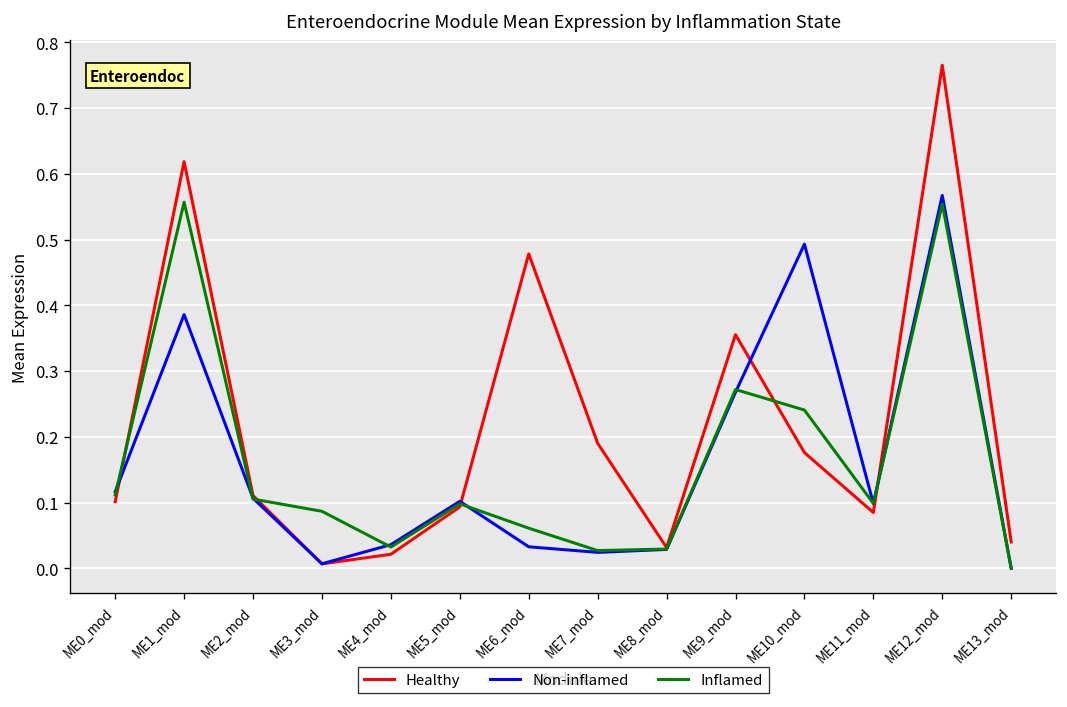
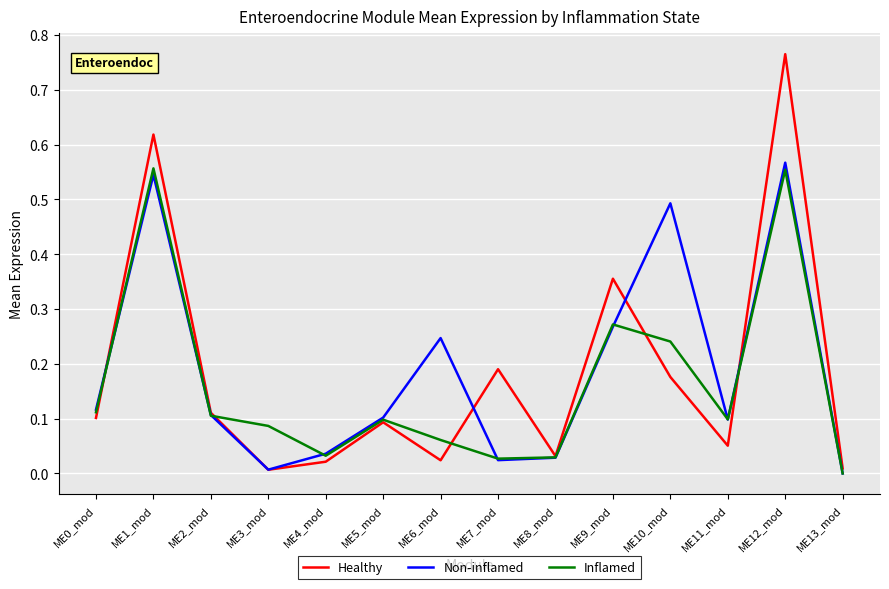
  {
    "Healthy": {
      "ME0_mod": 0.10,
      "ME1_mod": 0.62,
      "ME4_mod": 0.02,
      "ME5_mod": 0.09,
-     "ME6_mod": 0.48,
+     "ME6_mod": 0.02,
      "ME7_mod": 0.19,
      "ME9_mod": 0.36,
      "ME10_mod": 0.18,
-     "ME11_mod": 0.08,
+     "ME11_mod": 0.05,
      "ME12_mod": 0.77,
-     "ME13_mod": 0.04
+     "ME13_mod": 0.01
    },
    "Non-inflamed": {
      "ME0_mod": 0.12,
-     "ME1_mod": 0.39,
-     "ME6_mod": 0.03,
+     "ME1_mod": 0.55,
+     "ME6_mod": 0.25,
      "ME10_mod": 0.49,
      "ME12_mod": 0.57
    },
    "Inflamed": {
      "ME0_mod": 0.11,
      "ME1_mod": 0.56,
      "ME3_mod": 0.09,
      "ME6_mod": 0.06,
      "ME10_mod": 0.24,
      "ME12_mod": 0.55
    }
  }
